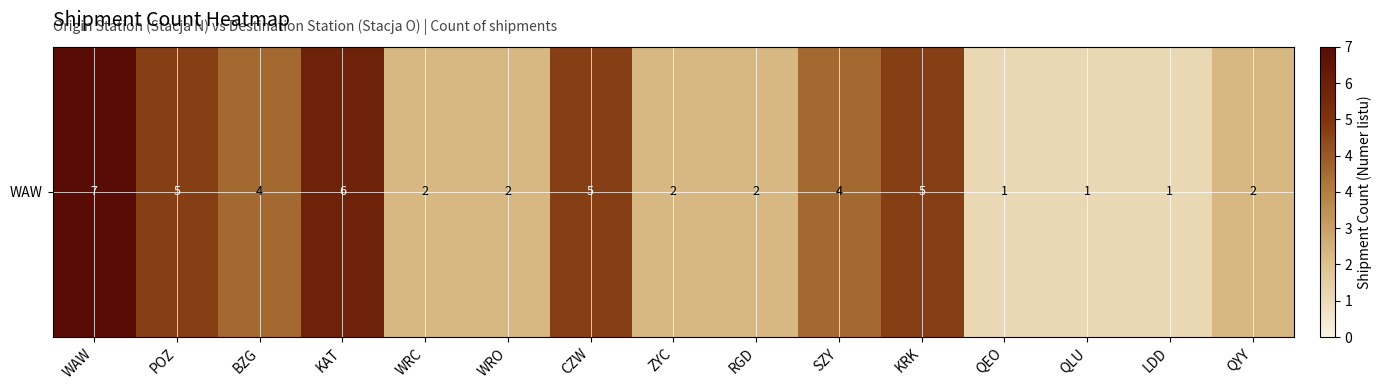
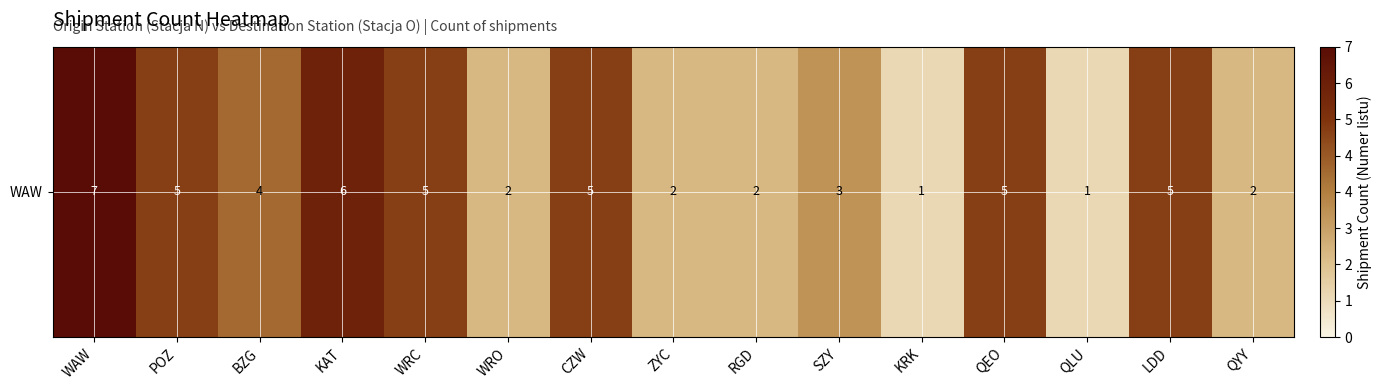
  {
    "WAW": {
      "WAW": 7,
      "POZ": 5,
      "BZG": 4,
      "KAT": 6,
-     "WRC": 2,
+     "WRC": 5,
      "WRO": 2,
      "CZW": 5,
      "ZYC": 2,
      "RGD": 2,
-     "SZY": 4,
-     "KRK": 5,
-     "QEO": 1,
+     "SZY": 3,
+     "KRK": 1,
+     "QEO": 5,
      "QLU": 1,
-     "LDD": 1,
+     "LDD": 5,
      "QYY": 2
    }
  }
